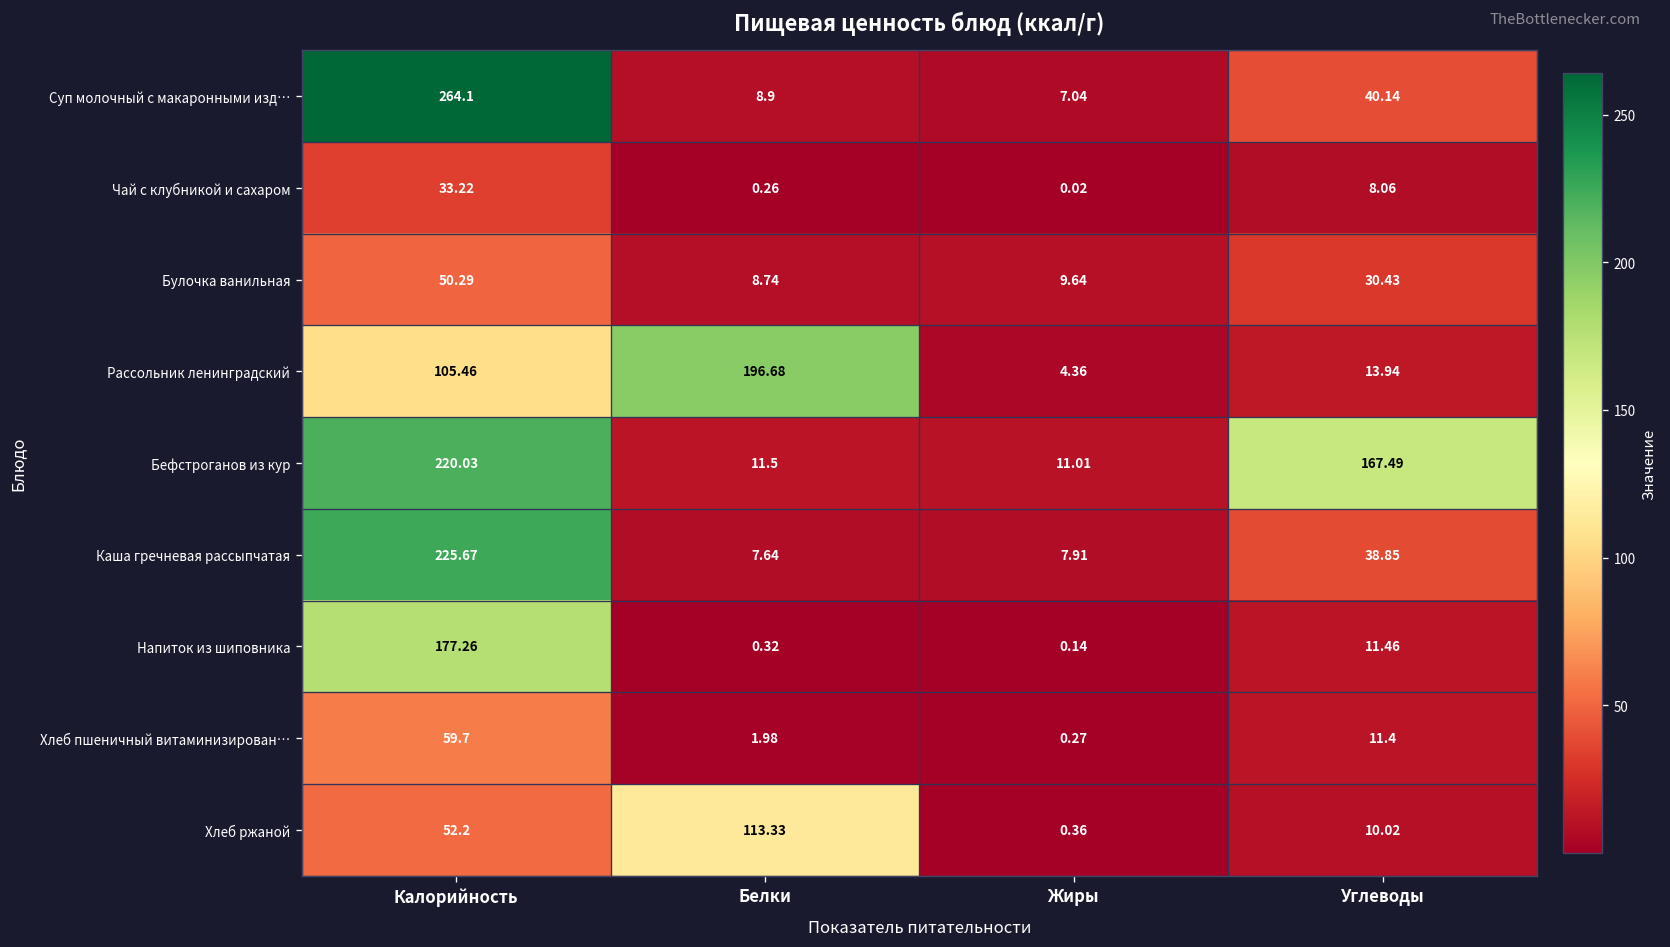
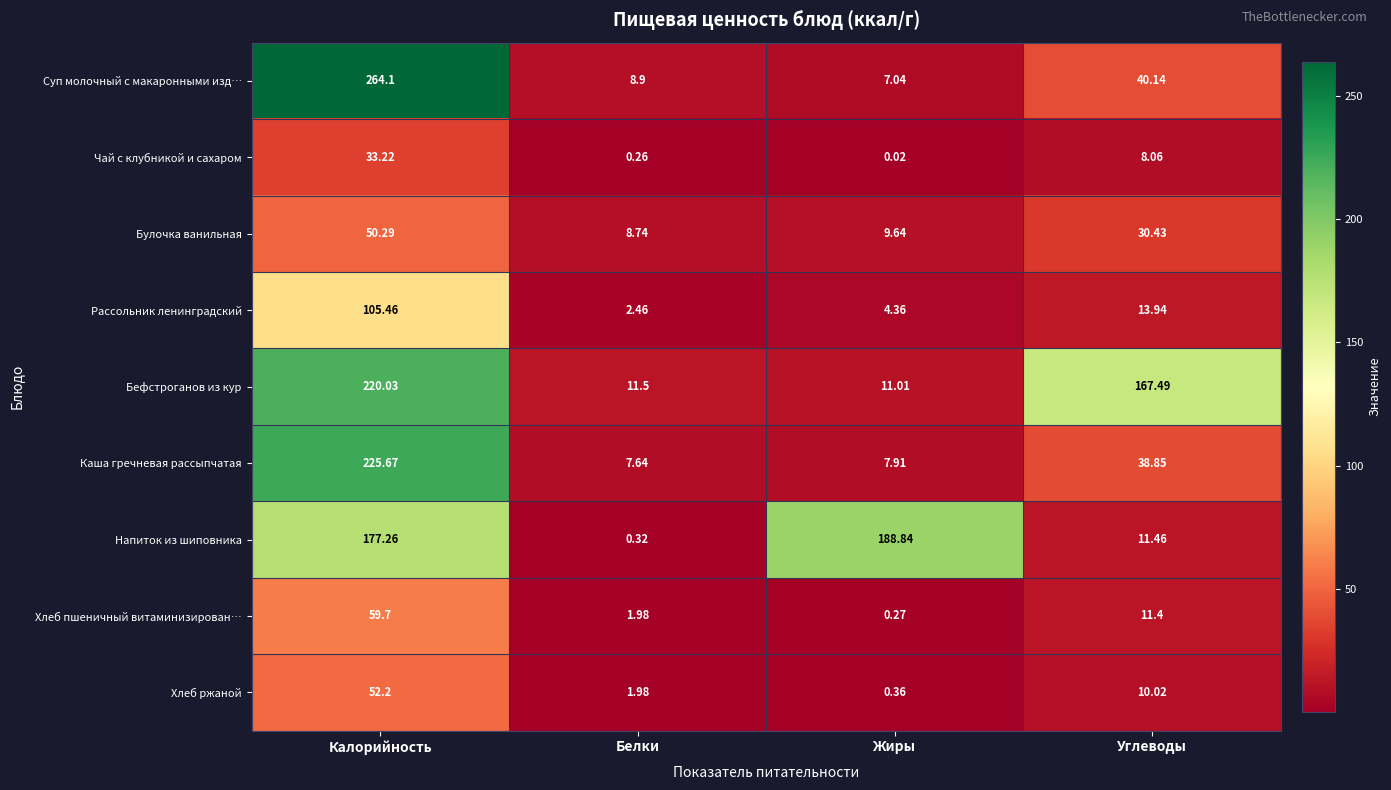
  {
    "Суп молочный с макаронными изд…": {
      "Калорийность": 264.1,
      "Белки": 8.9,
      "Жиры": 7.04,
      "Углеводы": 40.14
    },
    "Чай с клубникой и сахаром": {
      "Калорийность": 33.22,
      "Белки": 0.26,
      "Жиры": 0.02,
      "Углеводы": 8.06
    },
    "Булочка ванильная": {
      "Калорийность": 50.29,
      "Белки": 8.74,
      "Жиры": 9.64,
      "Углеводы": 30.43
    },
    "Рассольник ленинградский": {
      "Калорийность": 105.46,
-     "Белки": 196.68,
+     "Белки": 2.46,
      "Жиры": 4.36,
      "Углеводы": 13.94
    },
    "Бефстроганов из кур": {
      "Калорийность": 220.03,
      "Белки": 11.5,
      "Жиры": 11.01,
      "Углеводы": 167.49
    },
    "Каша гречневая рассыпчатая": {
      "Калорийность": 225.67,
      "Белки": 7.64,
      "Жиры": 7.91,
      "Углеводы": 38.85
    },
    "Напиток из шиповника": {
      "Калорийность": 177.26,
      "Белки": 0.32,
-     "Жиры": 0.14,
+     "Жиры": 188.84,
      "Углеводы": 11.46
    },
    "Хлеб пшеничный витаминизирован…": {
      "Калорийность": 59.7,
      "Белки": 1.98,
      "Жиры": 0.27,
      "Углеводы": 11.4
    },
    "Хлеб ржаной": {
      "Калорийность": 52.2,
-     "Белки": 113.33,
+     "Белки": 1.98,
      "Жиры": 0.36,
      "Углеводы": 10.02
    }
  }
